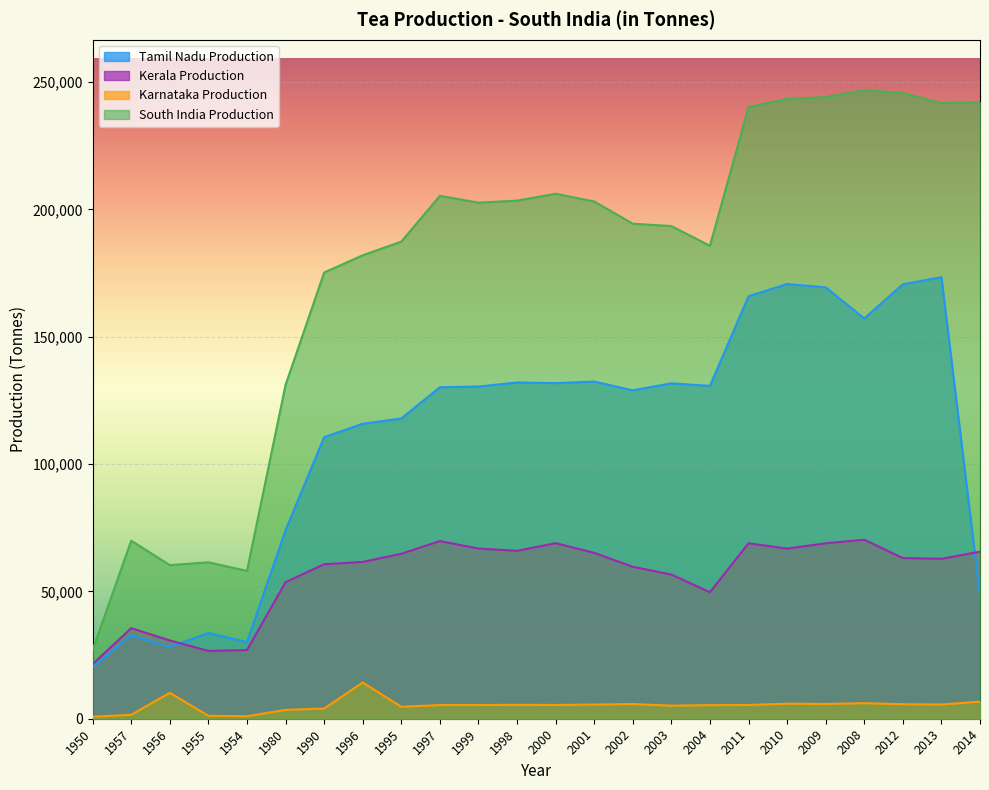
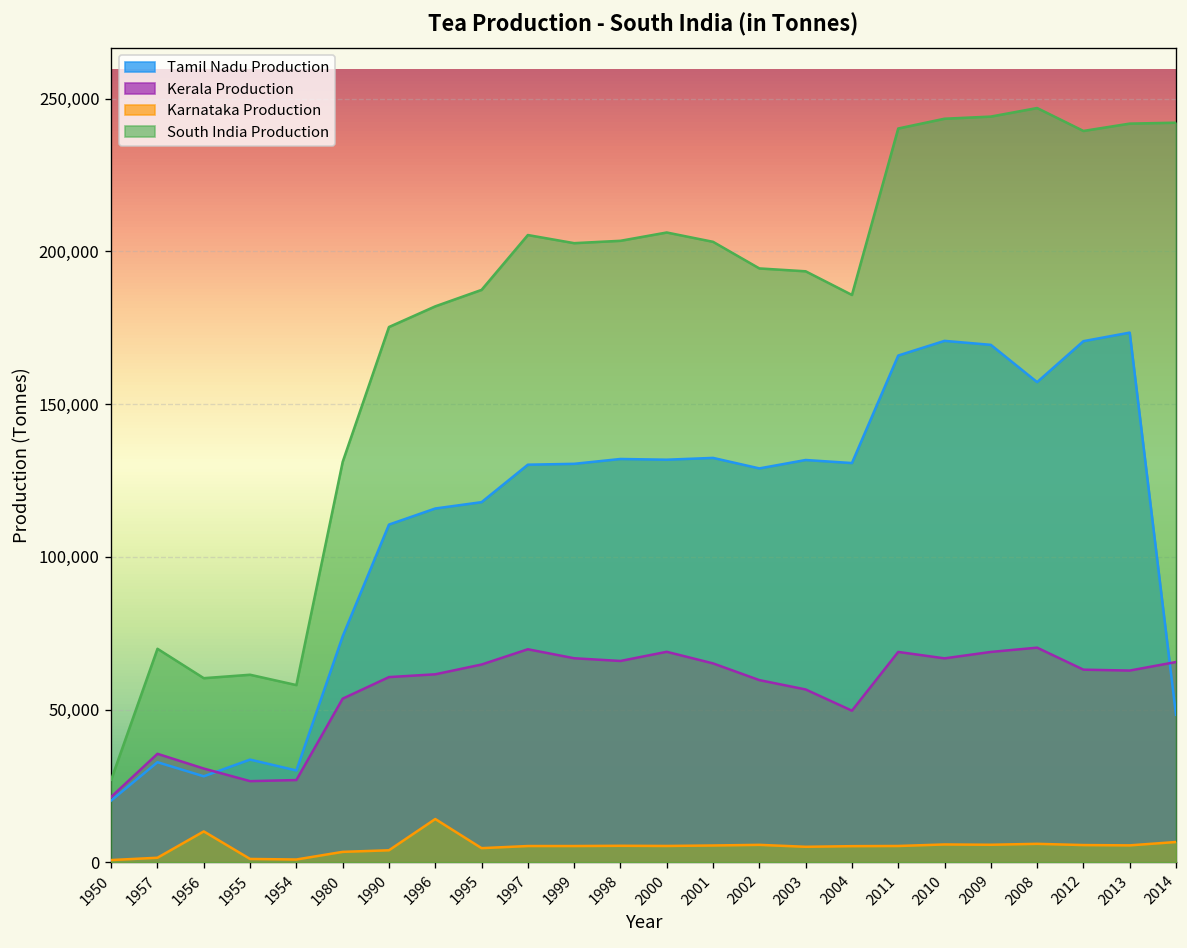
  {
    "Tamil Nadu Production": {
      "1950": "20,000",
      "1957": "33,000",
      "1956": "28,000",
      "1955": "34,000",
      "1954": "30,000",
      "1980": "74,000",
      "1990": "111,000",
      "1996": "116,000",
      "1995": "118,000",
      "1997": "130,000",
      "1999": "130,000",
      "1998": "132,000",
      "2000": "132,000",
      "2001": "132,000",
      "2002": "129,000",
      "2003": "132,000",
      "2004": "131,000",
      "2011": "166,000",
      "2010": "171,000",
      "2009": "169,000",
      "2008": "157,000",
      "2012": "171,000",
      "2013": "173,000",
      "2014": "48,000"
    },
    "Kerala Production": {
      "1950": "21,000",
      "1957": "36,000",
      "1956": "31,000",
      "1955": "27,000",
      "1954": "27,000",
      "1980": "54,000",
      "1990": "61,000",
      "1996": "62,000",
      "1995": "65,000",
      "1997": "70,000",
      "1999": "67,000",
      "1998": "66,000",
      "2000": "69,000",
      "2001": "65,000",
      "2002": "60,000",
      "2003": "57,000",
      "2004": "50,000",
      "2011": "69,000",
      "2010": "67,000",
      "2009": "69,000",
      "2008": "70,000",
      "2012": "63,000",
      "2013": "63,000",
      "2014": "66,000"
    },
    "Karnataka Production": {
      "1950": "1,000",
      "1957": "2,000",
      "1956": "10,000",
      "1955": "1,000",
      "1954": "1,000",
      "1980": "3,000",
      "1990": "4,000",
      "1996": "14,000",
      "1995": "5,000",
      "1997": "5,000",
      "1999": "5,000",
      "1998": "5,000",
      "2000": "5,000",
      "2001": "6,000",
      "2002": "6,000",
      "2003": "5,000",
      "2004": "5,000",
      "2011": "5,000",
      "2010": "6,000",
      "2009": "6,000",
      "2008": "6,000",
      "2012": "6,000",
      "2013": "6,000",
      "2014": "7,000"
    },
    "South India Production": {
      "1950": "27,000",
      "1957": "70,000",
      "1956": "60,000",
      "1955": "61,000",
      "1954": "58,000",
      "1980": "131,000",
      "1990": "175,000",
      "1996": "182,000",
      "1995": "187,000",
      "1997": "205,000",
      "1999": "203,000",
      "1998": "203,000",
      "2000": "206,000",
      "2001": "203,000",
      "2002": "194,000",
      "2003": "193,000",
      "2004": "186,000",
      "2011": "240,000",
      "2010": "243,000",
      "2009": "244,000",
      "2008": "247,000",
-     "2012": "246,000",
+     "2012": "239,000",
      "2013": "242,000",
      "2014": "242,000"
    }
  }
